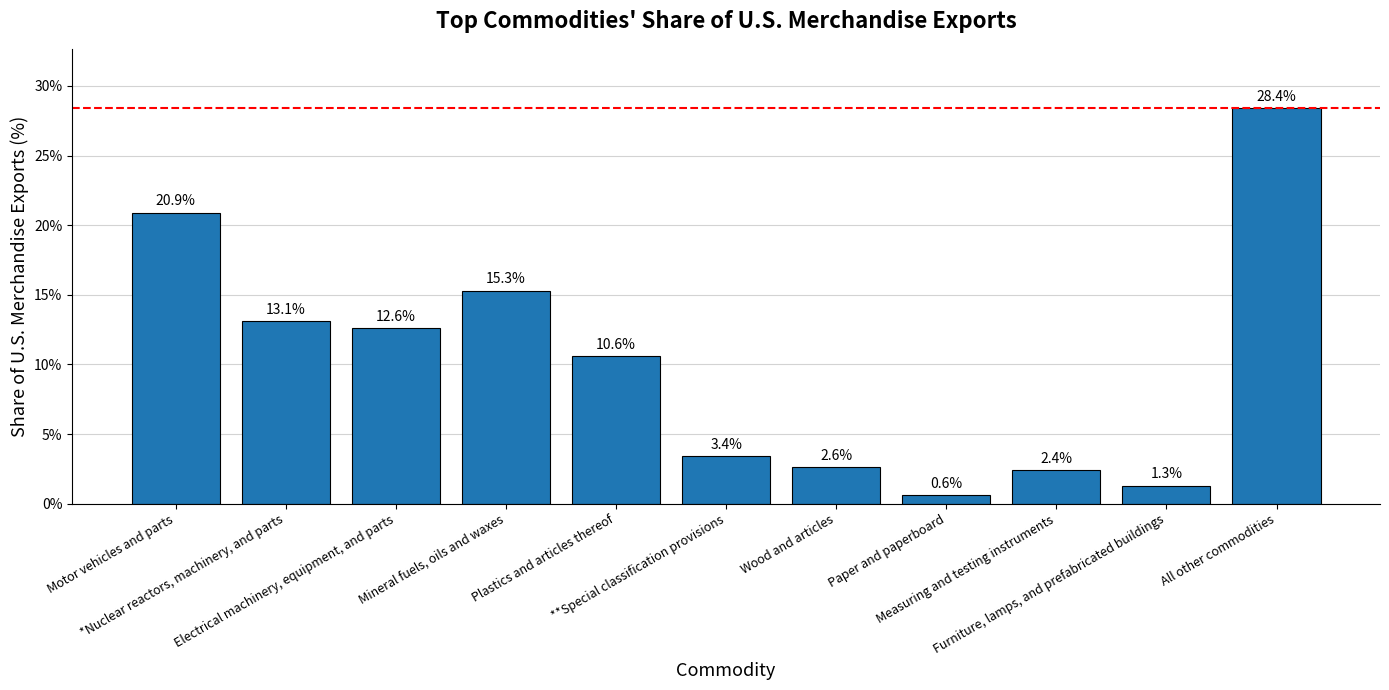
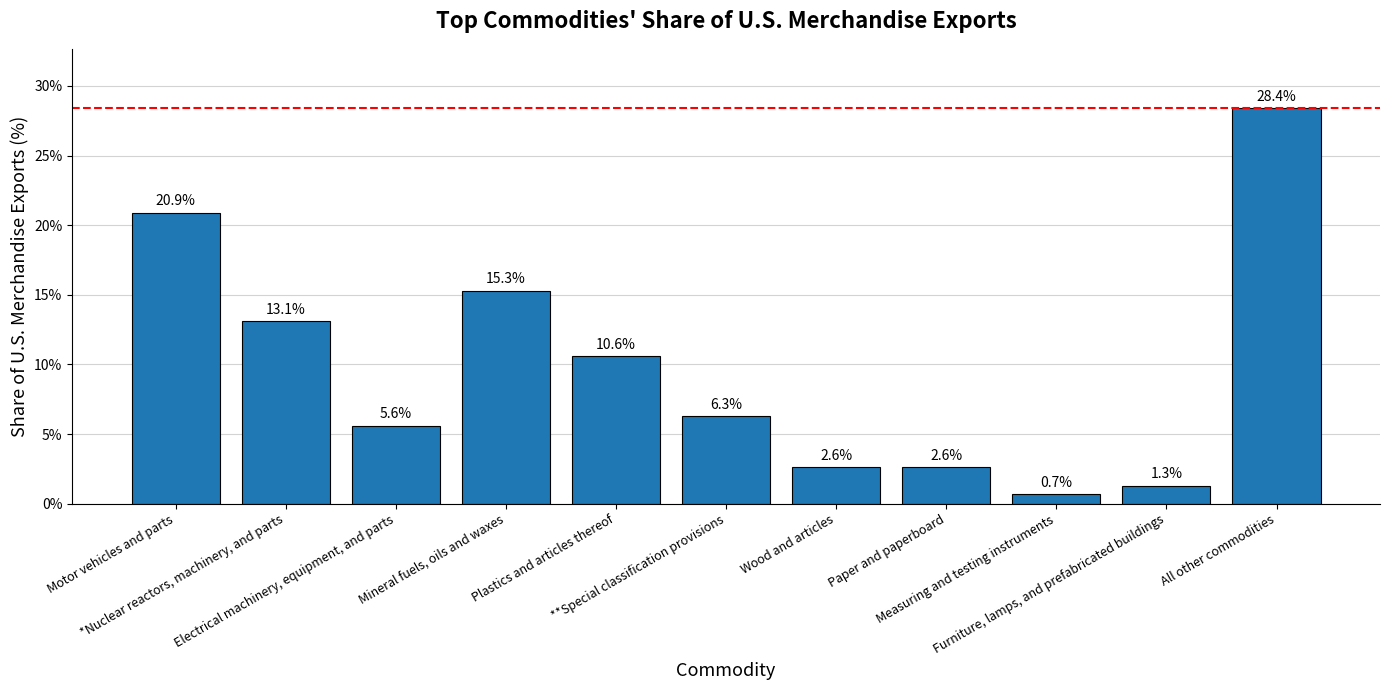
  {
    "Motor vehicles and parts": "20.9%",
    "*Nuclear reactors, machinery, and parts": "13.1%",
-   "Electrical machinery, equipment, and parts": "12.6%",
+   "Electrical machinery, equipment, and parts": "5.6%",
    "Mineral fuels, oils and waxes": "15.3%",
    "Plastics and articles thereof": "10.6%",
-   "**Special classification provisions": "3.4%",
+   "**Special classification provisions": "6.3%",
    "Wood and articles": "2.6%",
-   "Paper and paperboard": "0.6%",
-   "Measuring and testing instruments": "2.4%",
+   "Paper and paperboard": "2.6%",
+   "Measuring and testing instruments": "0.7%",
    "Furniture, lamps, and prefabricated buildings": "1.3%",
    "All other commodities": "28.4%"
  }
